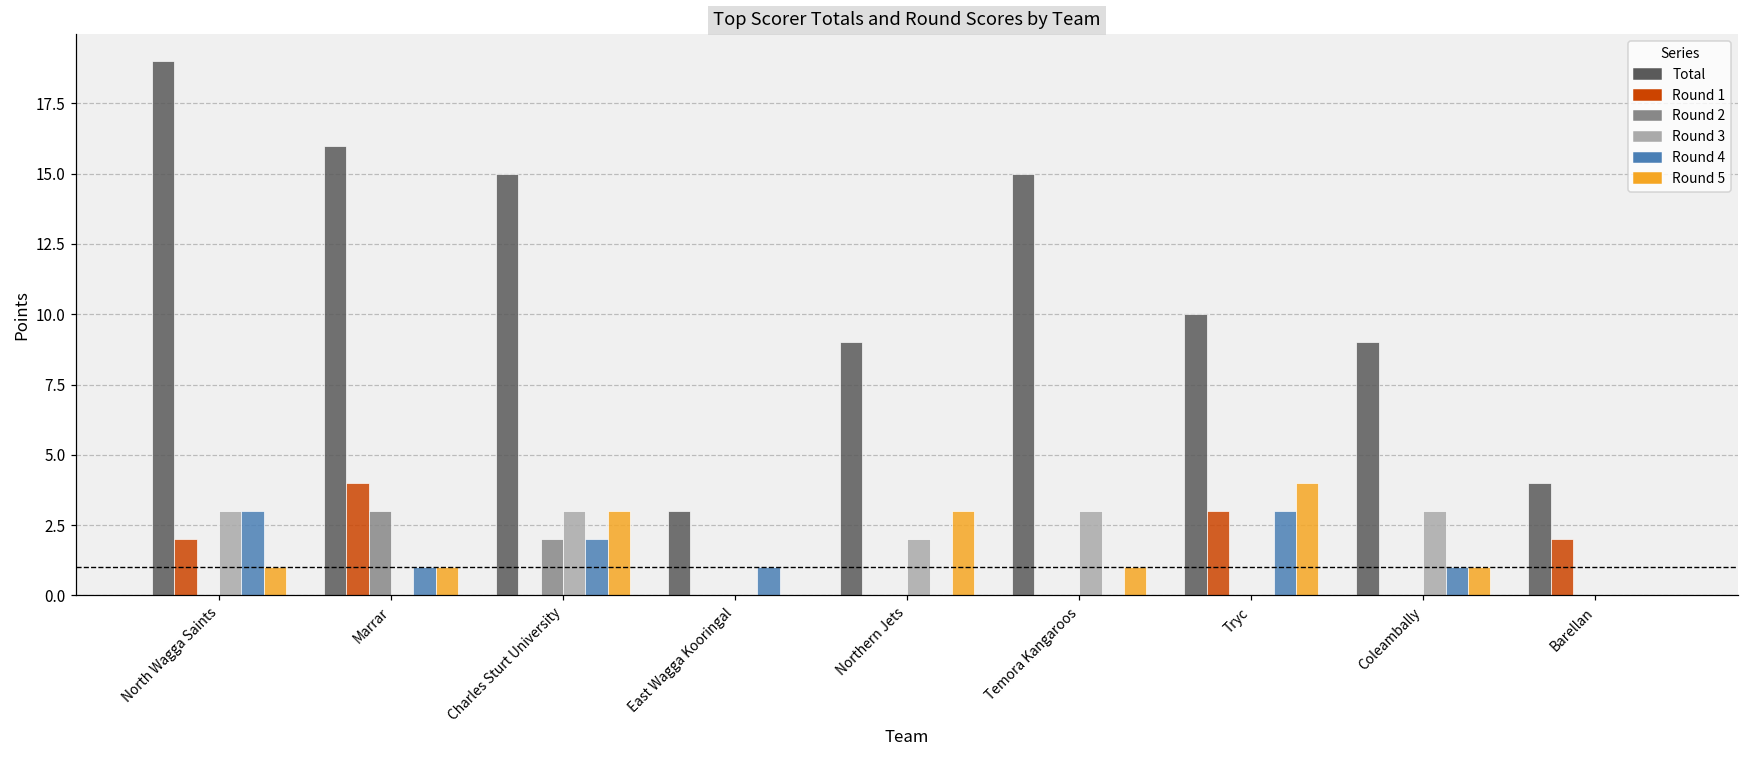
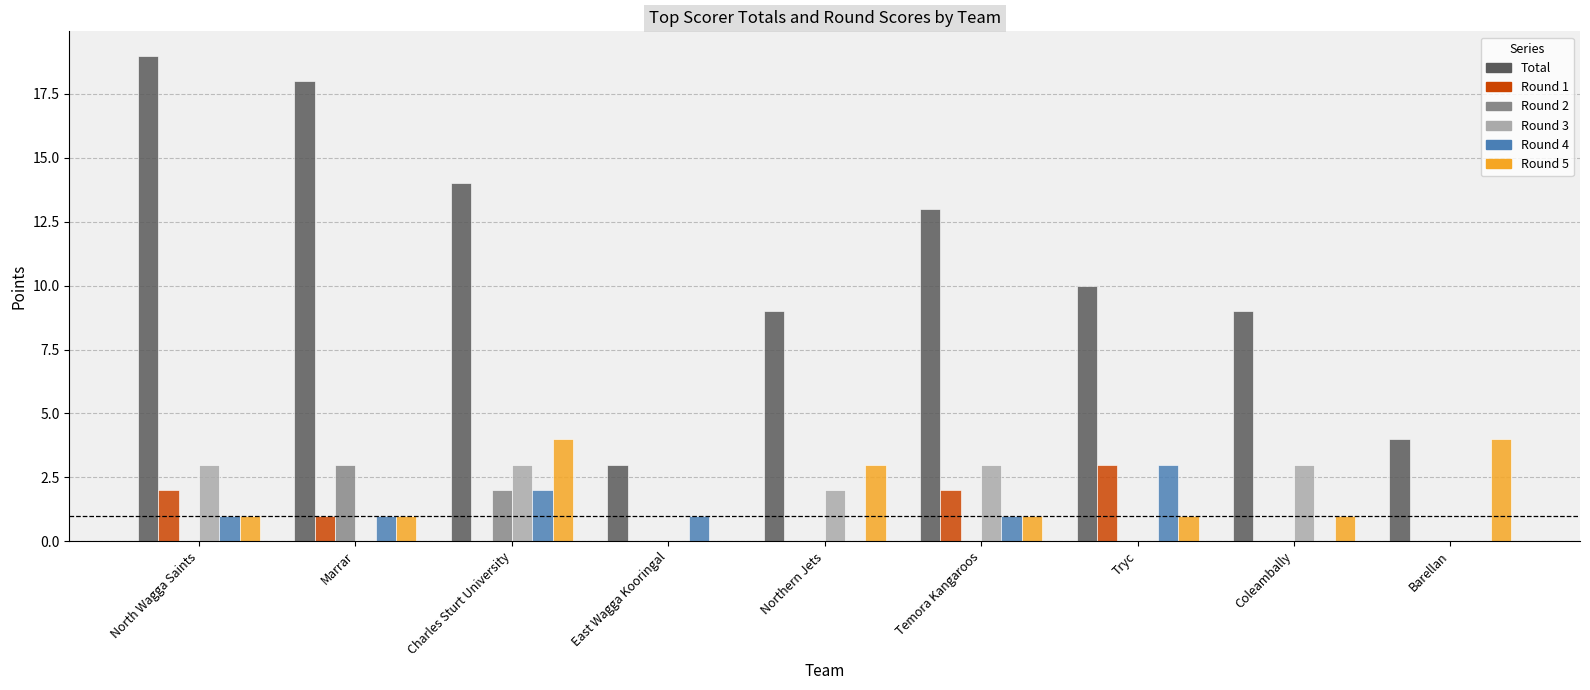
  {
    "Total": {
      "North Wagga Saints": 19,
-     "Marrar": 16,
-     "Charles Sturt University": 15,
+     "Marrar": 18,
+     "Charles Sturt University": 14,
      "East Wagga Kooringal": 3,
      "Northern Jets": 9,
-     "Temora Kangaroos": 15,
+     "Temora Kangaroos": 13,
      "Tryc": 10,
      "Coleambally": 9,
      "Barellan": 4
    },
    "Round 1": {
      "North Wagga Saints": 2,
-     "Marrar": 4,
+     "Marrar": 1,
      "Charles Sturt University": 0,
      "East Wagga Kooringal": 0,
      "Northern Jets": 0,
-     "Temora Kangaroos": 0,
+     "Temora Kangaroos": 2,
      "Tryc": 3,
      "Coleambally": 0,
-     "Barellan": 2
+     "Barellan": 0
    },
    "Round 4": {
-     "North Wagga Saints": 3,
+     "North Wagga Saints": 1,
      "Marrar": 1,
      "Charles Sturt University": 2,
      "East Wagga Kooringal": 1,
      "Northern Jets": 0,
-     "Temora Kangaroos": 0,
+     "Temora Kangaroos": 1,
      "Tryc": 3,
-     "Coleambally": 1,
+     "Coleambally": 0,
      "Barellan": 0
    },
    "Round 5": {
      "North Wagga Saints": 1,
      "Marrar": 1,
-     "Charles Sturt University": 3,
+     "Charles Sturt University": 4,
      "East Wagga Kooringal": 0,
      "Northern Jets": 3,
      "Temora Kangaroos": 1,
-     "Tryc": 4,
+     "Tryc": 1,
      "Coleambally": 1,
-     "Barellan": 0
+     "Barellan": 4
    }
  }
